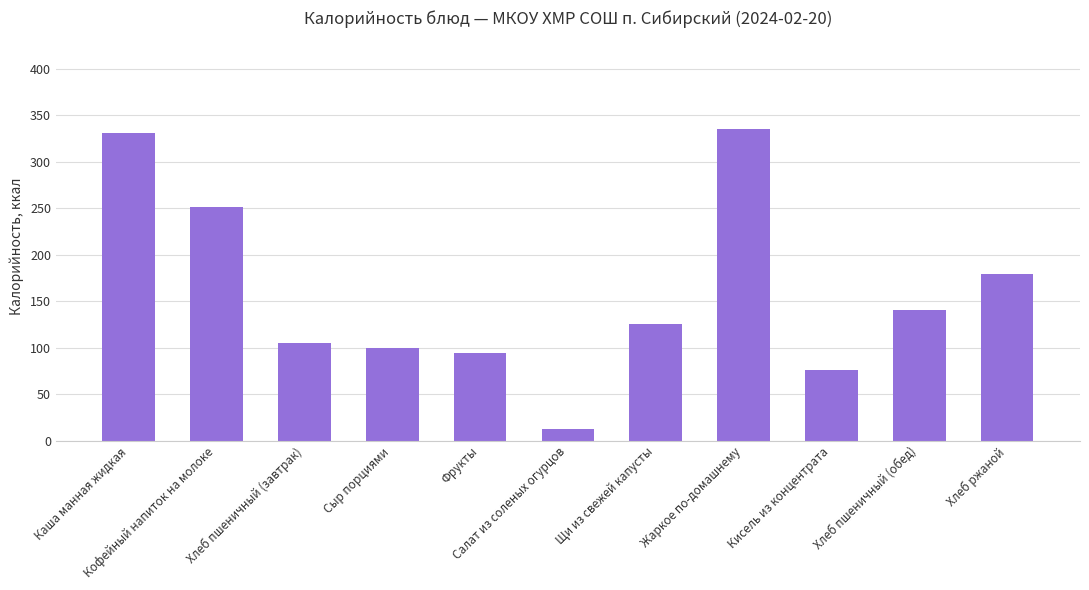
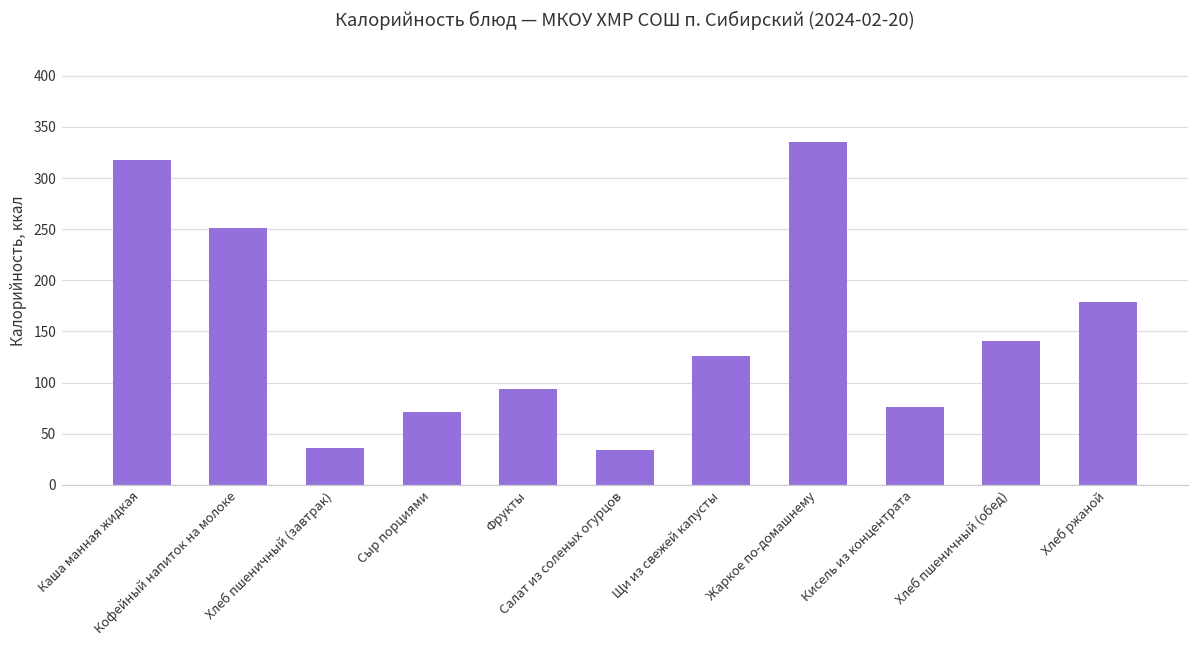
  {
-   "Каша манная жидкая": 330,
+   "Каша манная жидкая": 320,
    "Кофейный напиток на молоке": 250,
-   "Хлеб пшеничный (завтрак)": 110,
-   "Сыр порциями": 100,
+   "Хлеб пшеничный (завтрак)": 40,
+   "Сыр порциями": 70,
    "Фрукты": 90,
-   "Салат из соленых огурцов": 10,
+   "Салат из соленых огурцов": 30,
    "Щи из свежей капусты": 130,
    "Жаркое по-домашнему": 340,
    "Кисель из концентрата": 80,
    "Хлеб пшеничный (обед)": 140,
    "Хлеб ржаной": 180
  }
